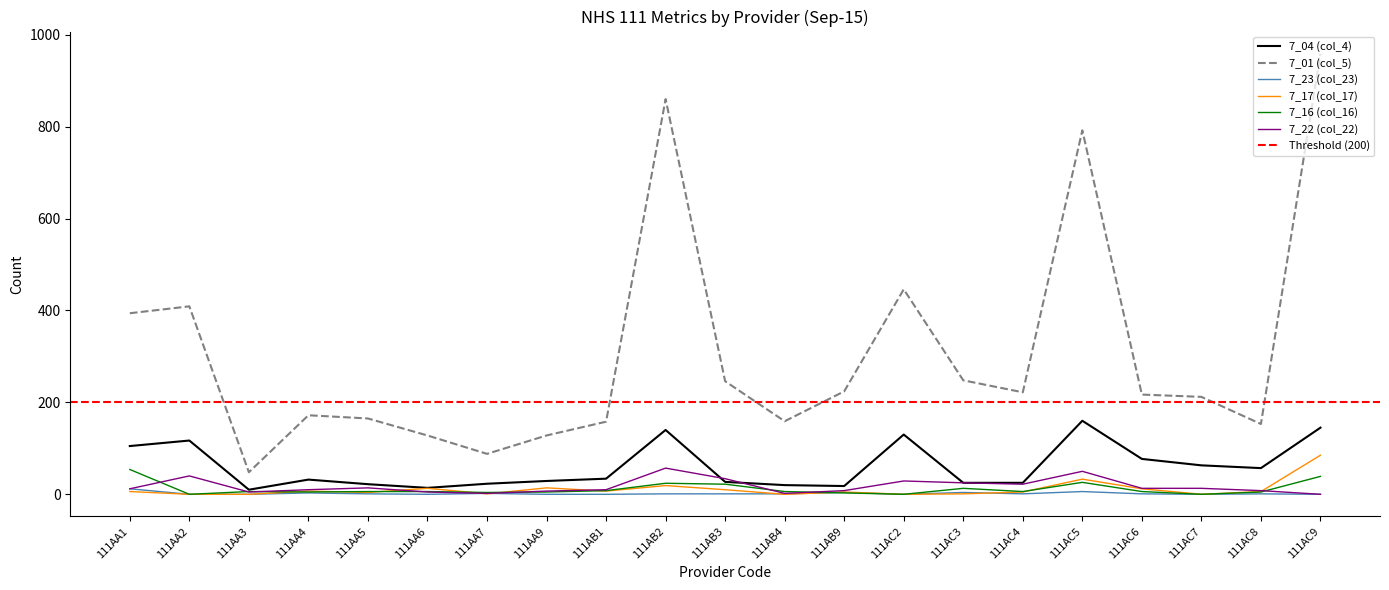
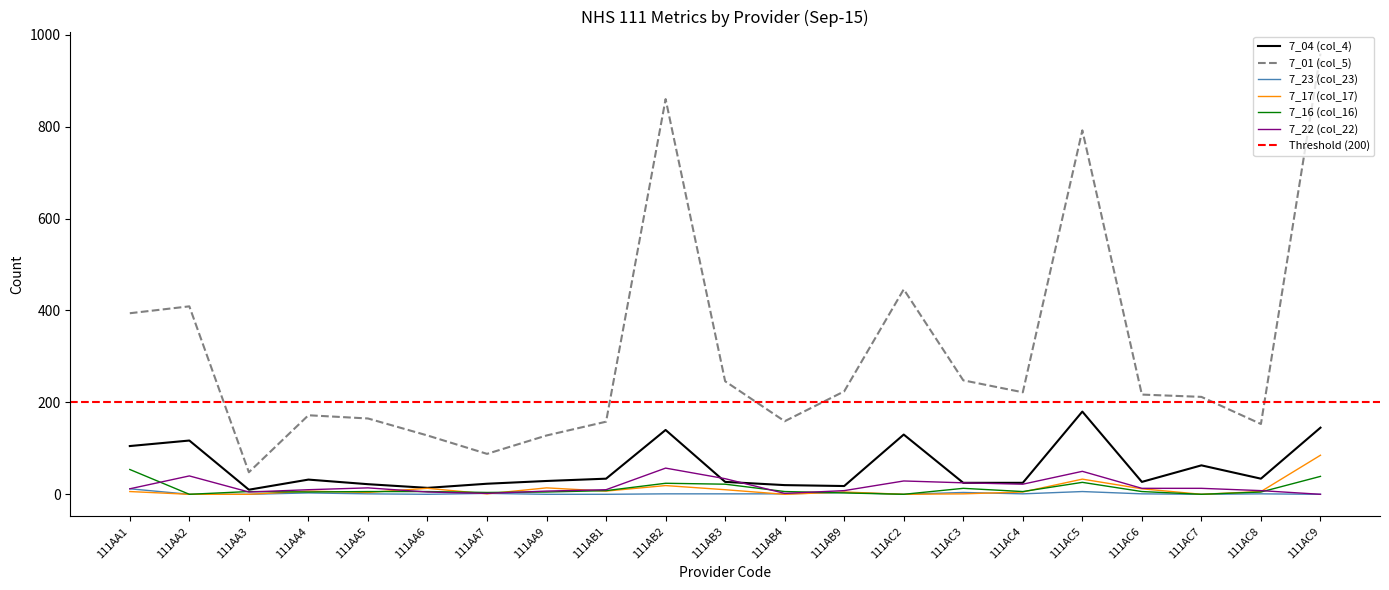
  {
    "7_04 (col_4)": {
      "111AA1": 110,
      "111AA2": 120,
      "111AA4": 30,
      "111AA5": 20,
      "111AA7": 20,
      "111AA9": 30,
      "111AB1": 30,
      "111AB2": 140,
      "111AB4": 20,
      "111AB9": 20,
      "111AC2": 130,
-     "111AC5": 160,
-     "111AC6": 80,
+     "111AC5": 180,
+     "111AC6": 30,
      "111AC7": 60,
-     "111AC8": 60,
+     "111AC8": 30,
      "111AC9": 150
    },
    "7_01 (col_5)": {
      "111AA1": 390,
      "111AA2": 410,
      "111AA3": 50,
      "111AA4": 170,
      "111AA5": 170,
      "111AA6": 130,
      "111AA7": 90,
      "111AA9": 130,
      "111AB1": 160,
      "111AB2": 860,
      "111AB3": 250,
      "111AB4": 160,
      "111AB9": 220,
      "111AC2": 450,
      "111AC3": 250,
      "111AC4": 220,
      "111AC5": 790,
      "111AC6": 220,
      "111AC7": 210,
      "111AC8": 150
    },
    "7_23 (col_23)": {
      "111AB1": 0,
      "111AB2": 0,
      "111AB3": 0,
      "111AC5": 10
    },
    "7_17 (col_17)": {
      "111AA1": 10,
      "111AA9": 10,
      "111AB3": 10,
      "111AC5": 30,
      "111AC9": 90
    },
    "7_16 (col_16)": {
      "111AA1": 50,
      "111AC3": 10,
      "111AC5": 30,
      "111AC9": 40
    },
    "7_22 (col_22)": {
      "111AA2": 40,
      "111AA5": 10,
      "111AB2": 60,
      "111AB3": 30,
      "111AC2": 30,
      "111AC5": 50,
      "111AC7": 10
    }
  }
